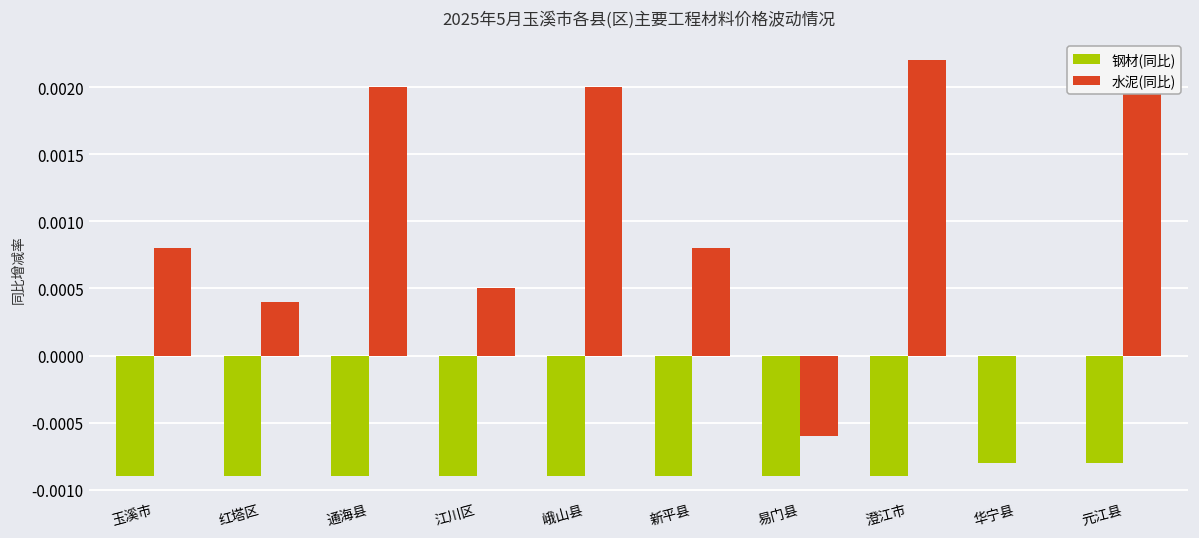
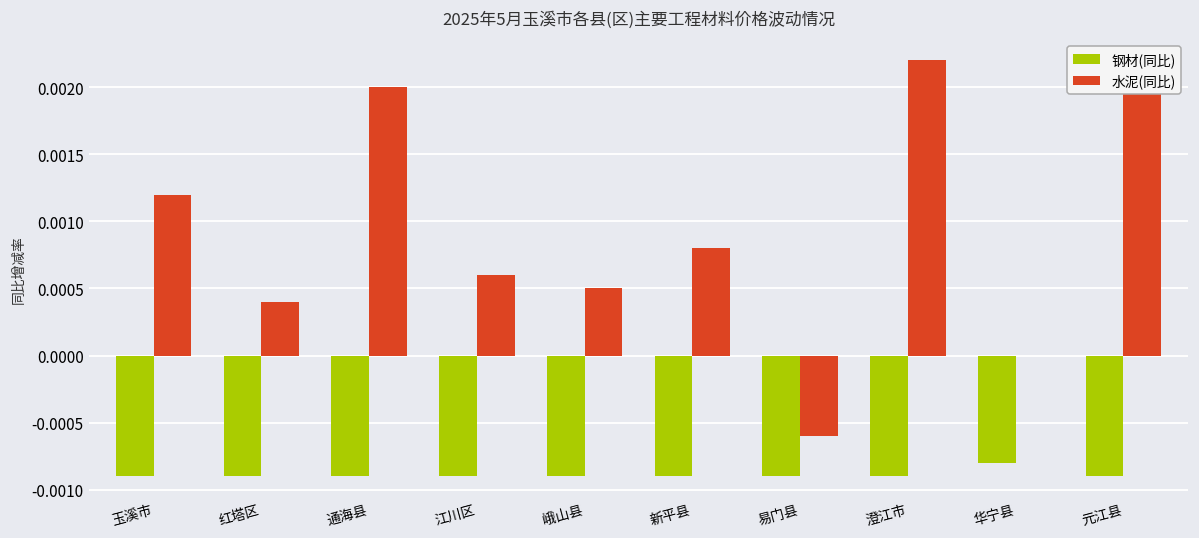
  {
    "钢材(同比)": {
      "玉溪市": -0.0009,
      "红塔区": -0.0009,
      "通海县": -0.0009,
      "江川区": -0.0009,
      "峨山县": -0.0009,
      "新平县": -0.0009,
      "易门县": -0.0009,
      "澄江市": -0.0009,
      "华宁县": -0.0008,
-     "元江县": -0.0008
+     "元江县": -0.0009
    },
    "水泥(同比)": {
-     "玉溪市": 0.0008,
+     "玉溪市": 0.0012,
      "红塔区": 0.0004,
      "通海县": 0.0020,
-     "江川区": 0.0005,
-     "峨山县": 0.0020,
+     "江川区": 0.0006,
+     "峨山县": 0.0005,
      "新平县": 0.0008,
      "易门县": -0.0006,
      "澄江市": 0.0022,
      "华宁县": 0.0000
    }
  }
